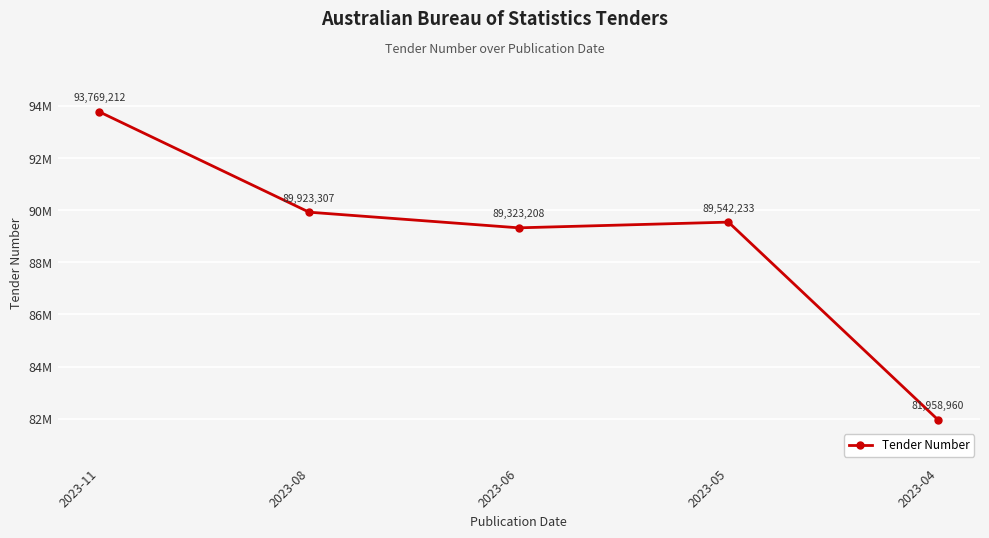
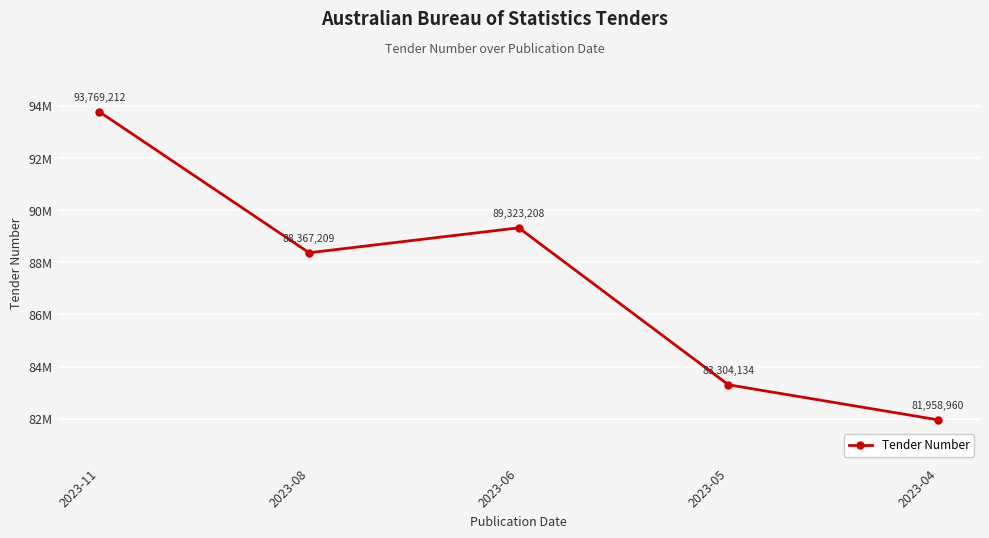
  {
    "2023-11": "93,769,212",
-   "2023-08": "89,923,307",
+   "2023-08": "88,367,209",
    "2023-06": "89,323,208",
-   "2023-05": "89,542,233",
+   "2023-05": "83,304,134",
    "2023-04": "81,958,960"
  }
